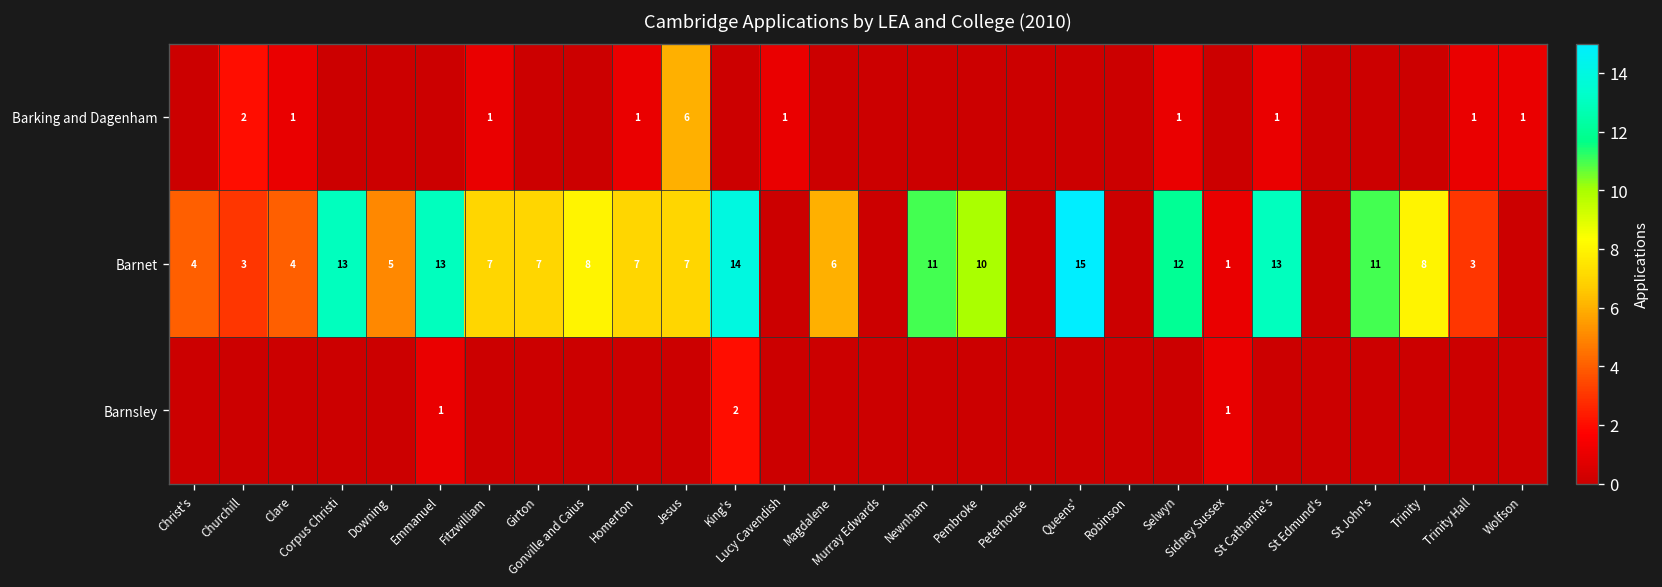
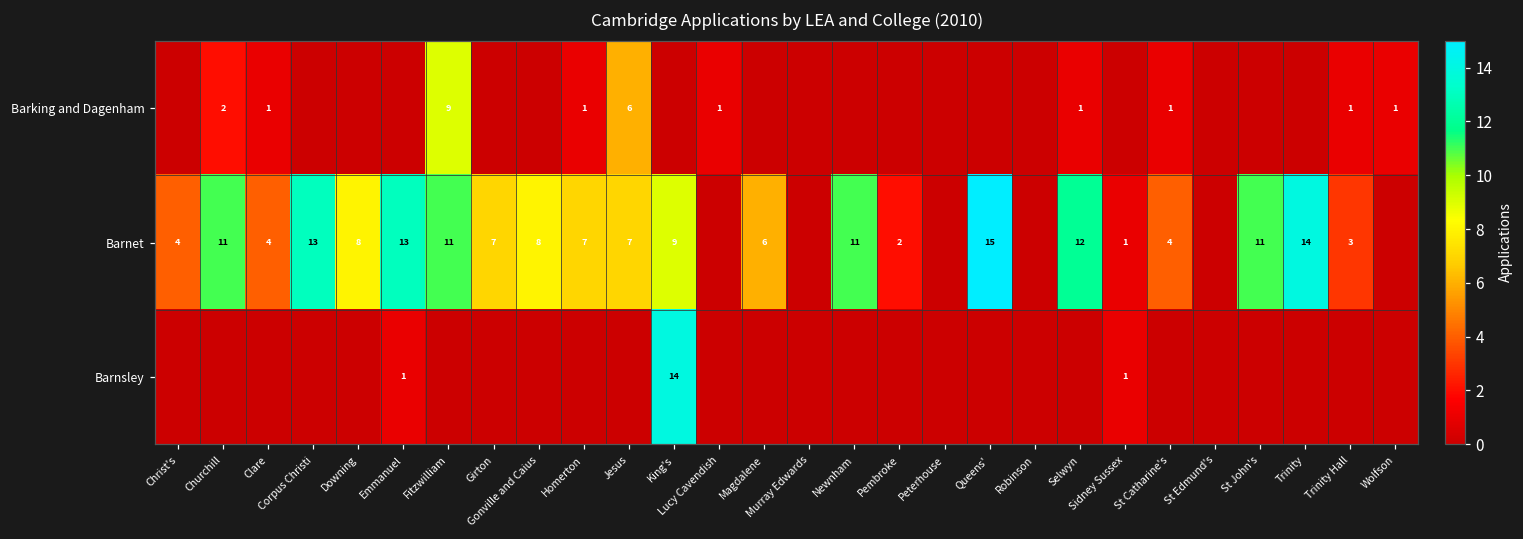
  {
    "Barking and Dagenham": {
      "Churchill": 2,
      "Clare": 1,
-     "Fitzwilliam": 1,
+     "Fitzwilliam": 9,
      "Homerton": 1,
      "Jesus": 6,
      "Lucy Cavendish": 1,
      "Selwyn": 1,
      "St Catharine's": 1,
      "Trinity Hall": 1,
      "Wolfson": 1
    },
    "Barnet": {
      "Christ's": 4,
-     "Churchill": 3,
+     "Churchill": 11,
      "Clare": 4,
      "Corpus Christi": 13,
-     "Downing": 5,
+     "Downing": 8,
      "Emmanuel": 13,
-     "Fitzwilliam": 7,
+     "Fitzwilliam": 11,
      "Girton": 7,
      "Gonville and Caius": 8,
      "Homerton": 7,
      "Jesus": 7,
-     "King's": 14,
+     "King's": 9,
      "Magdalene": 6,
      "Newnham": 11,
-     "Pembroke": 10,
+     "Pembroke": 2,
      "Queens'": 15,
      "Selwyn": 12,
      "Sidney Sussex": 1,
-     "St Catharine's": 13,
+     "St Catharine's": 4,
      "St John's": 11,
-     "Trinity": 8,
+     "Trinity": 14,
      "Trinity Hall": 3
    },
    "Barnsley": {
      "Emmanuel": 1,
-     "King's": 2,
+     "King's": 14,
      "Sidney Sussex": 1
    }
  }
